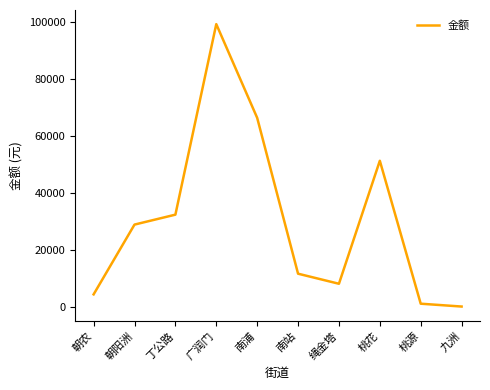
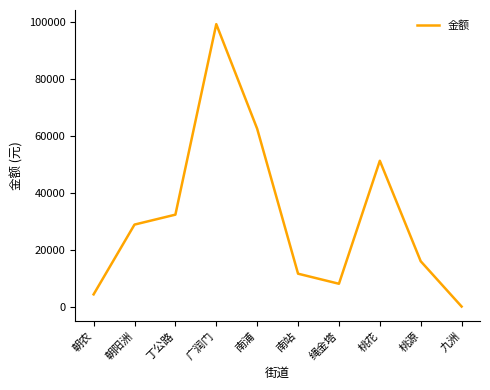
  {
    "朝农": 4000,
    "朝阳洲": 29000,
    "丁公路": 32000,
    "广润门": 99000,
-   "南浦": 66000,
+   "南浦": 63000,
    "南站": 12000,
    "绳金塔": 8000,
    "桃花": 51000,
-   "桃源": 1000,
+   "桃源": 16000,
    "九洲": 0
  }
